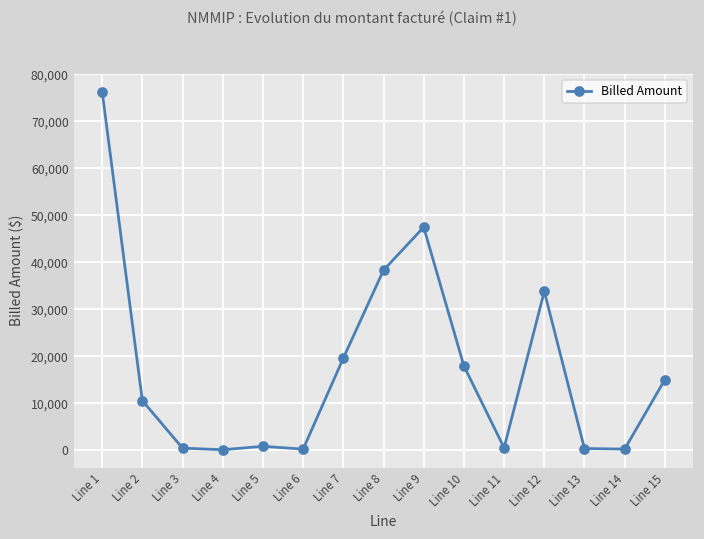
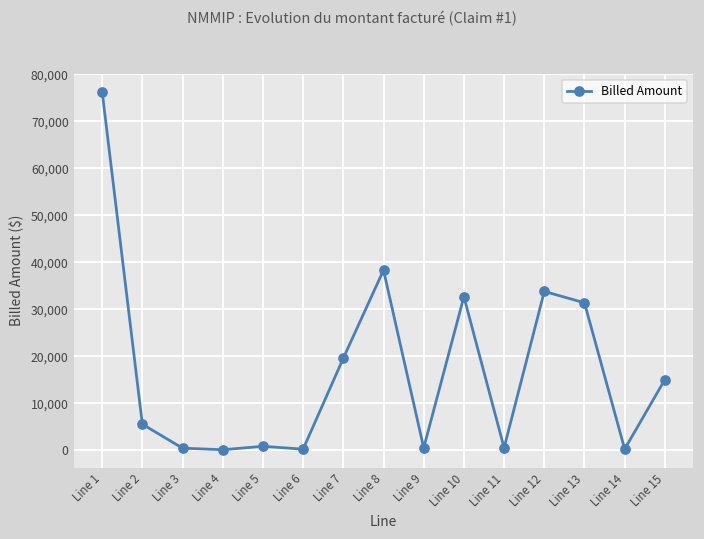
  {
    "Line 1": "76,000",
-   "Line 2": "11,000",
+   "Line 2": "6,000",
    "Line 3": "0",
    "Line 4": "0",
    "Line 5": "1,000",
    "Line 6": "0",
    "Line 7": "20,000",
    "Line 8": "38,000",
-   "Line 9": "47,000",
-   "Line 10": "18,000",
+   "Line 9": "0",
+   "Line 10": "33,000",
    "Line 11": "0",
    "Line 12": "34,000",
-   "Line 13": "0",
+   "Line 13": "31,000",
    "Line 14": "0",
    "Line 15": "15,000"
  }
